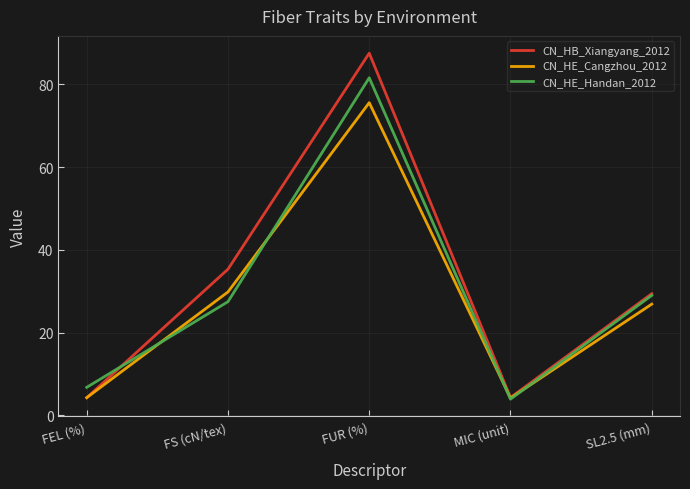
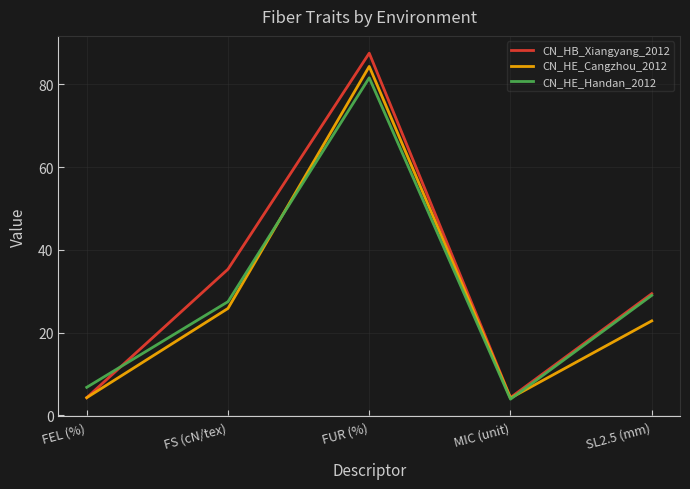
  {
    "CN_HB_Xiangyang_2012": {
      "FS (cN/tex)": 35,
      "FUR (%)": 88
    },
    "CN_HE_Cangzhou_2012": {
-     "FS (cN/tex)": 30,
-     "FUR (%)": 76,
-     "SL2.5 (mm)": 27
+     "FS (cN/tex)": 26,
+     "FUR (%)": 84,
+     "SL2.5 (mm)": 23
    },
    "CN_HE_Handan_2012": {
      "FEL (%)": 7,
      "FS (cN/tex)": 28,
      "FUR (%)": 82
    }
  }
